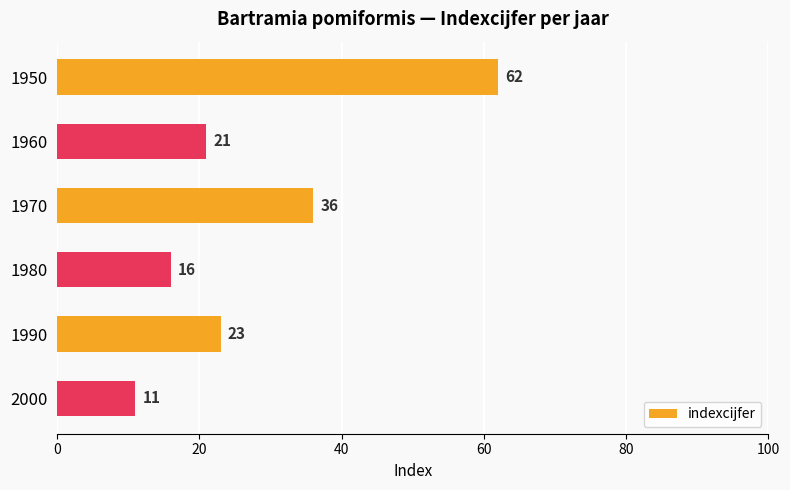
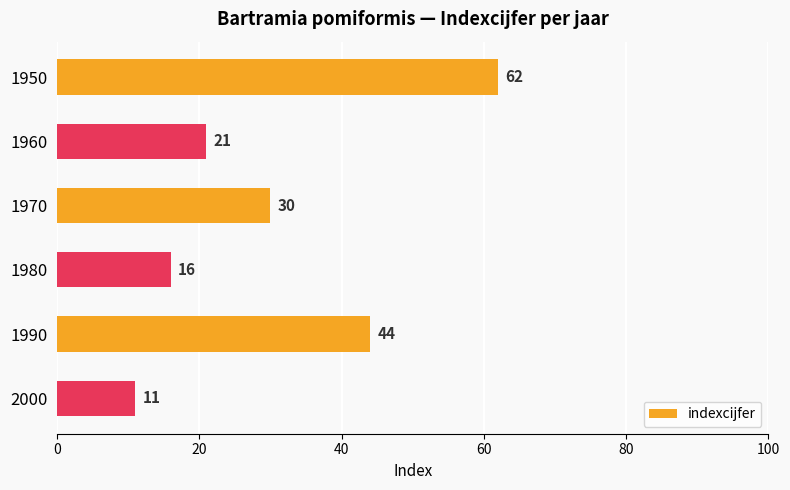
  {
    "1950": 62,
    "1960": 21,
-   "1970": 36,
+   "1970": 30,
    "1980": 16,
-   "1990": 23,
+   "1990": 44,
    "2000": 11
  }
